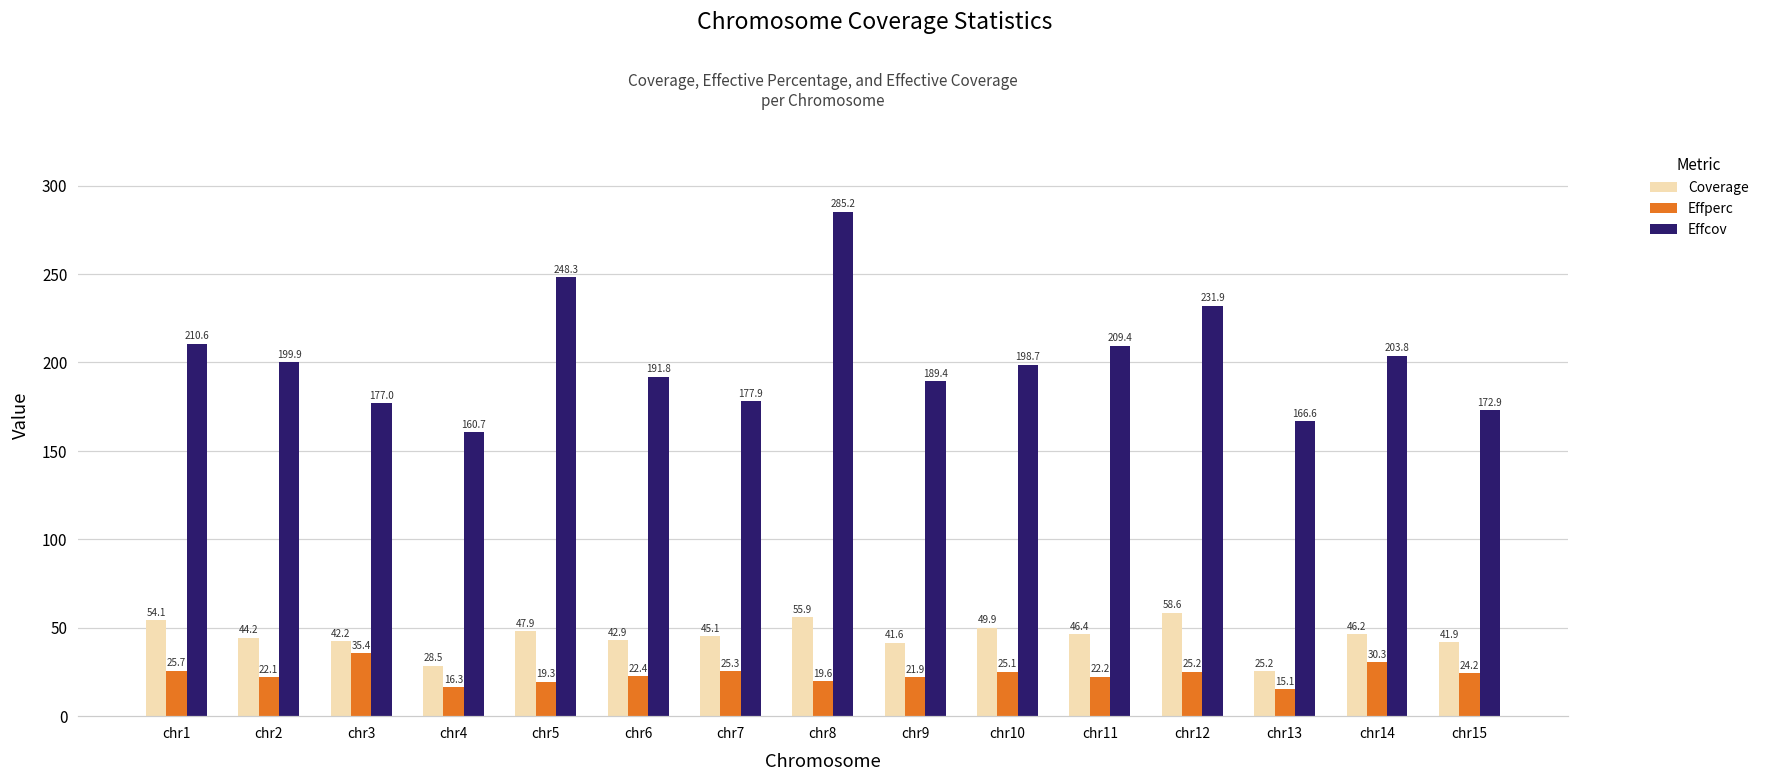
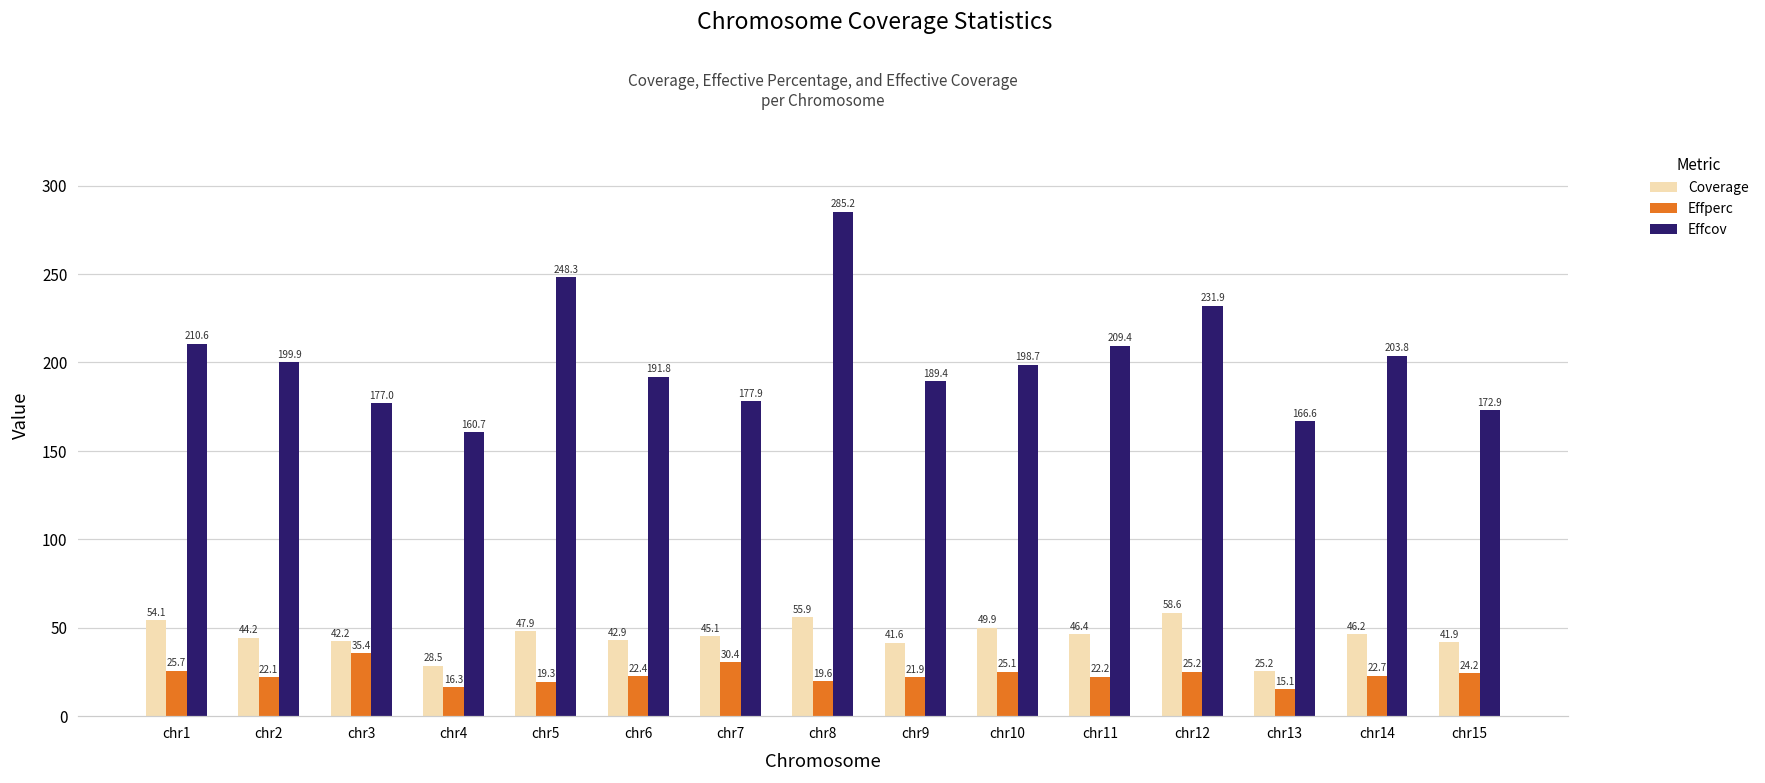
  {
    "Coverage": {
      "chr1": 54.1,
      "chr2": 44.2,
      "chr3": 42.2,
      "chr4": 28.5,
      "chr5": 47.9,
      "chr6": 42.9,
      "chr7": 45.1,
      "chr8": 55.9,
      "chr9": 41.6,
      "chr10": 49.9,
      "chr11": 46.4,
      "chr12": 58.6,
      "chr13": 25.2,
      "chr14": 46.2,
      "chr15": 41.9
    },
    "Effperc": {
      "chr1": 25.7,
      "chr2": 22.1,
      "chr3": 35.4,
      "chr4": 16.3,
      "chr5": 19.3,
      "chr6": 22.4,
-     "chr7": 25.3,
+     "chr7": 30.4,
      "chr8": 19.6,
      "chr9": 21.9,
      "chr10": 25.1,
      "chr11": 22.2,
      "chr12": 25.2,
      "chr13": 15.1,
-     "chr14": 30.3,
+     "chr14": 22.7,
      "chr15": 24.2
    },
    "Effcov": {
      "chr1": 210.6,
      "chr2": 199.9,
      "chr3": 177.0,
      "chr4": 160.7,
      "chr5": 248.3,
      "chr6": 191.8,
      "chr7": 177.9,
      "chr8": 285.2,
      "chr9": 189.4,
      "chr10": 198.7,
      "chr11": 209.4,
      "chr12": 231.9,
      "chr13": 166.6,
      "chr14": 203.8,
      "chr15": 172.9
    }
  }
